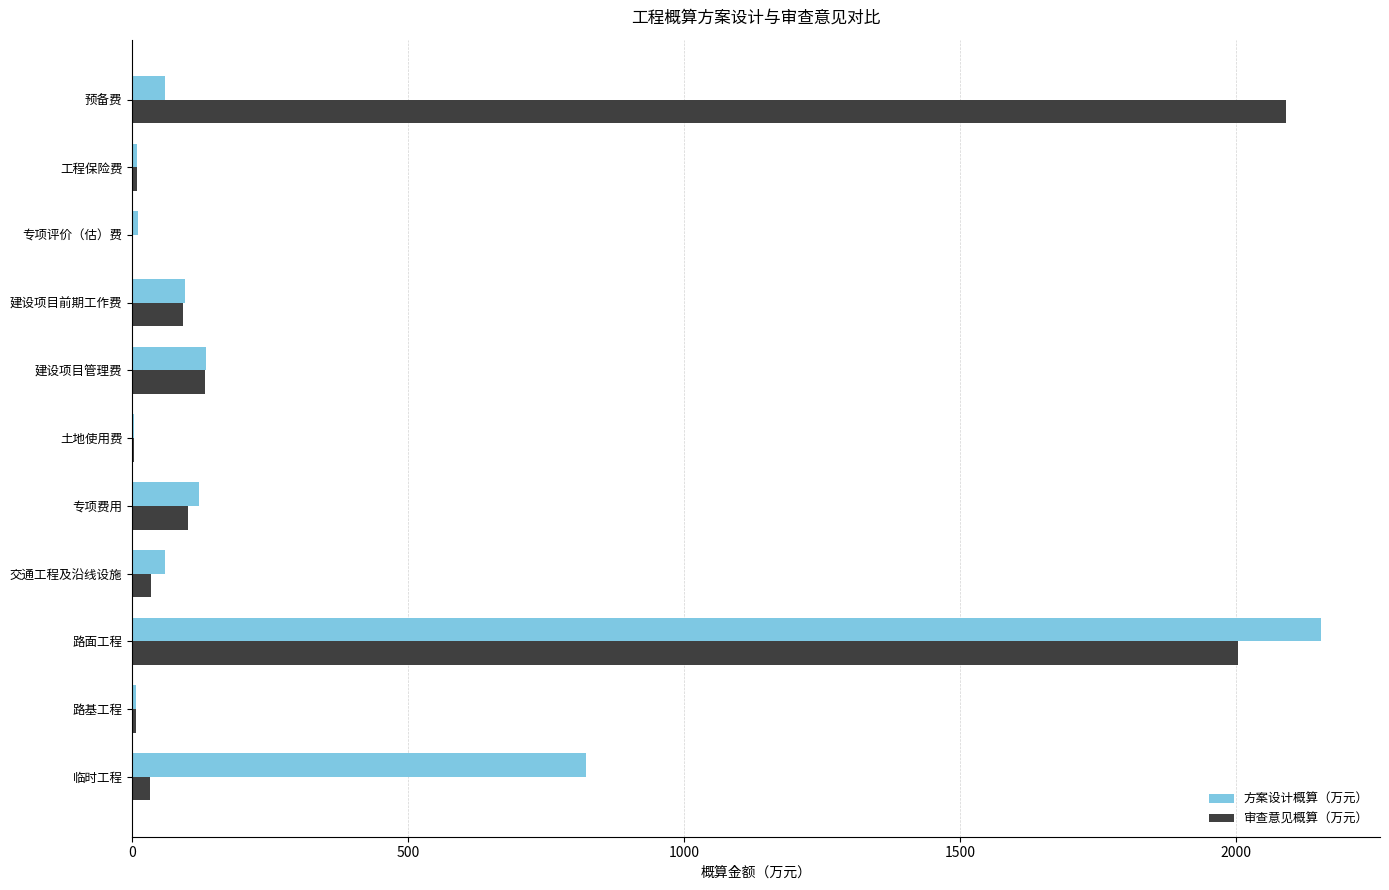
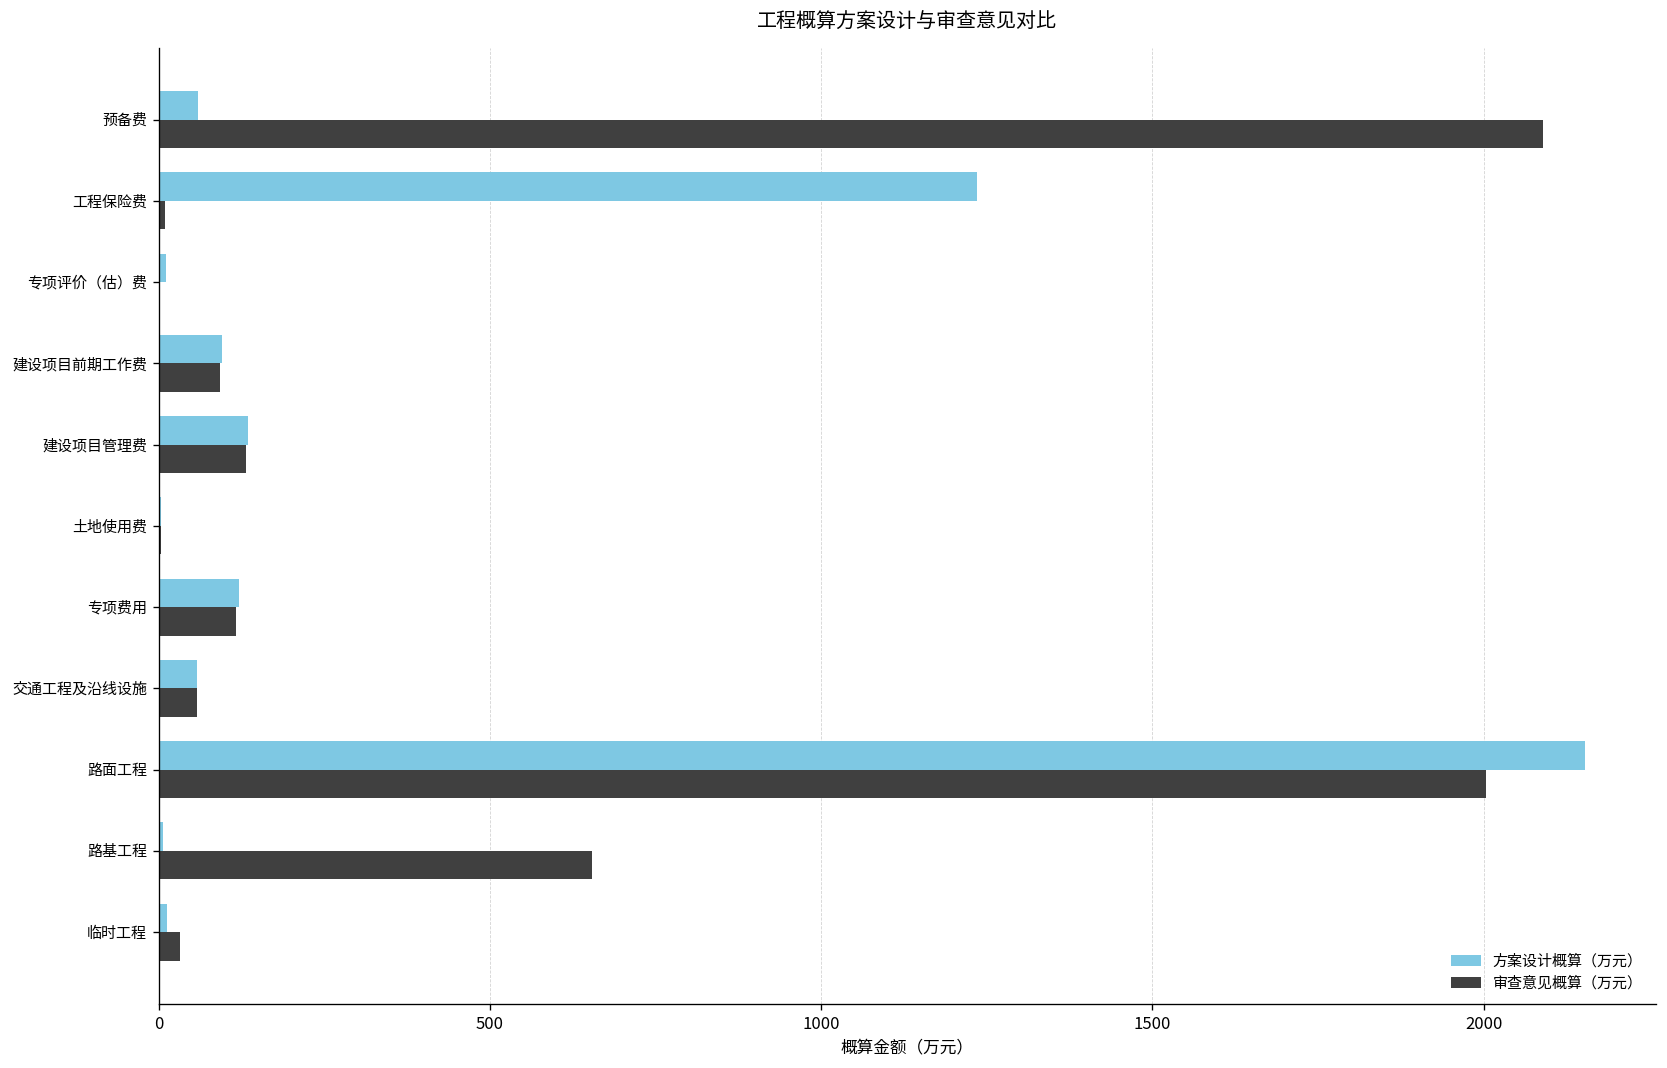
  {
    "方案设计概算（万元）": {
      "预备费": 60,
-     "工程保险费": 10,
+     "工程保险费": 1240,
      "专项评价（估）费": 10,
      "建设项目前期工作费": 100,
      "建设项目管理费": 130,
      "专项费用": 120,
      "交通工程及沿线设施": 60,
      "路面工程": 2150,
      "路基工程": 10,
-     "临时工程": 820
+     "临时工程": 10
    },
    "审查意见概算（万元）": {
      "预备费": 2090,
      "工程保险费": 10,
      "专项评价（估）费": 0,
      "建设项目前期工作费": 90,
      "建设项目管理费": 130,
-     "专项费用": 100,
-     "交通工程及沿线设施": 30,
+     "专项费用": 120,
+     "交通工程及沿线设施": 60,
      "路面工程": 2000,
-     "路基工程": 10,
+     "路基工程": 650,
      "临时工程": 30
    }
  }
